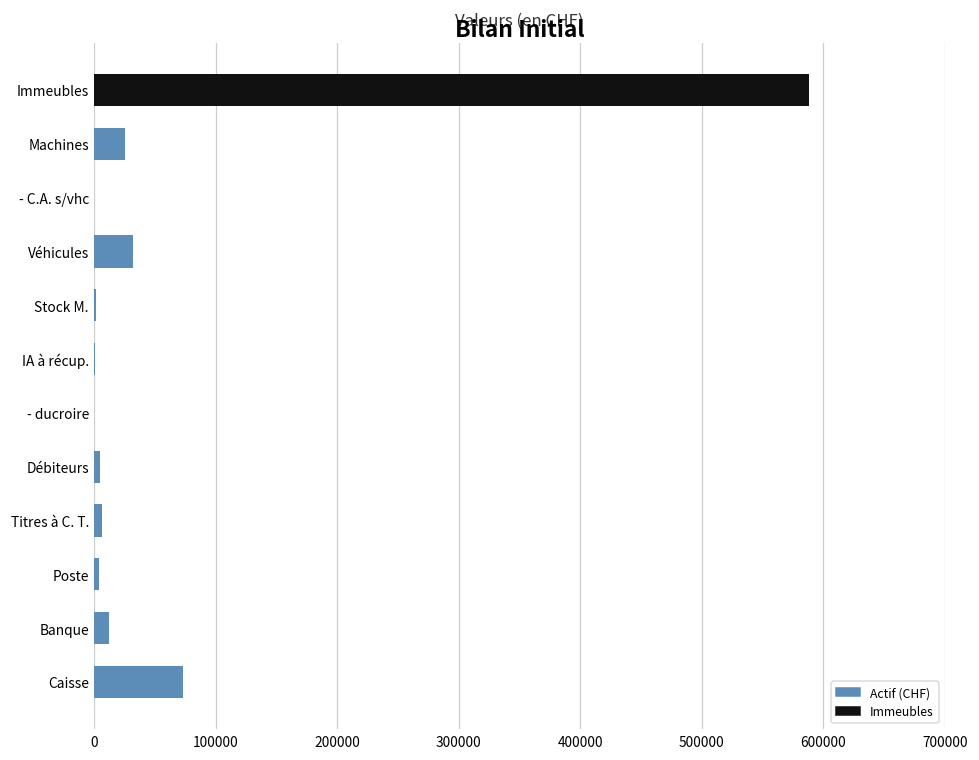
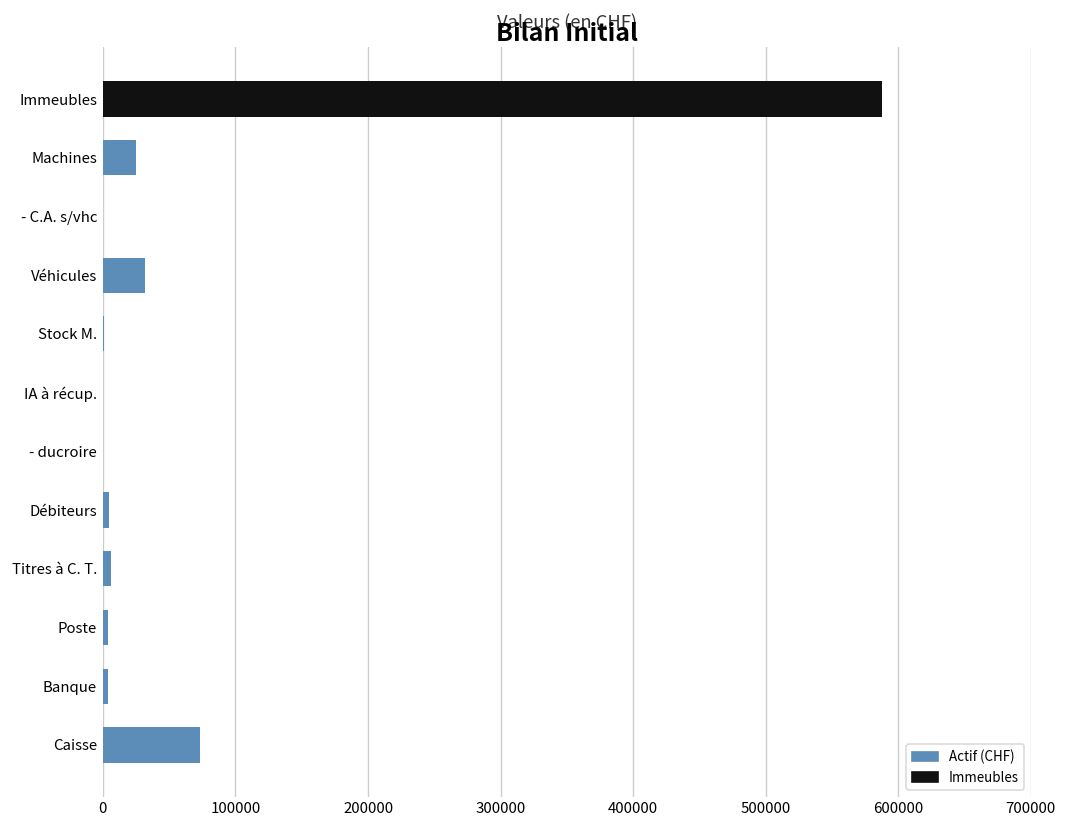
  {
    "Immeubles": 588000,
    "Machines": 25000,
    "Véhicules": 32000,
    "Débiteurs": 5000,
    "Titres à C. T.": 6000,
    "Poste": 4000,
-   "Banque": 12000,
+   "Banque": 4000,
    "Caisse": 73000
  }
